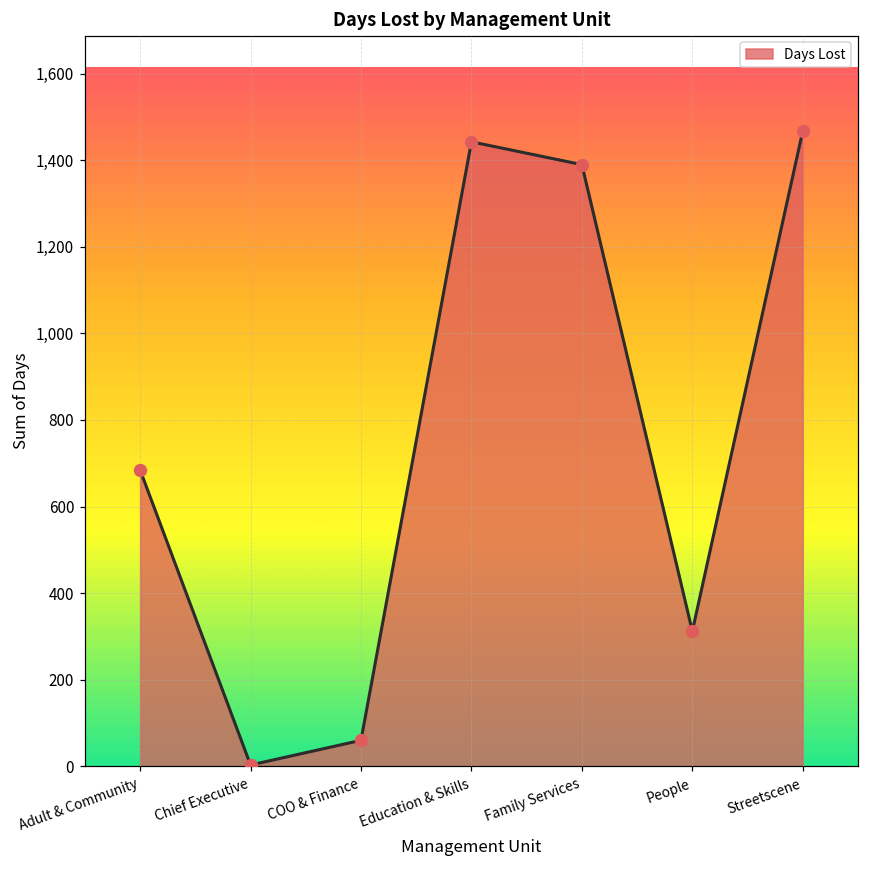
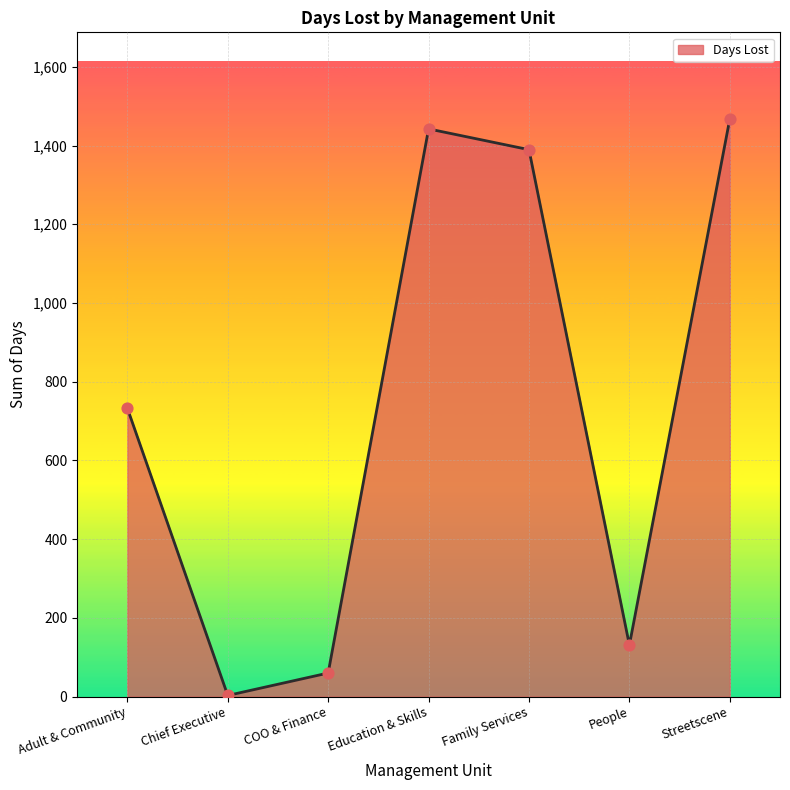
  {
-   "Adult & Community": "680",
+   "Adult & Community": "730",
    "Chief Executive": "0",
    "COO & Finance": "60",
    "Education & Skills": "1,440",
    "Family Services": "1,390",
-   "People": "310",
+   "People": "130",
    "Streetscene": "1,470"
  }
